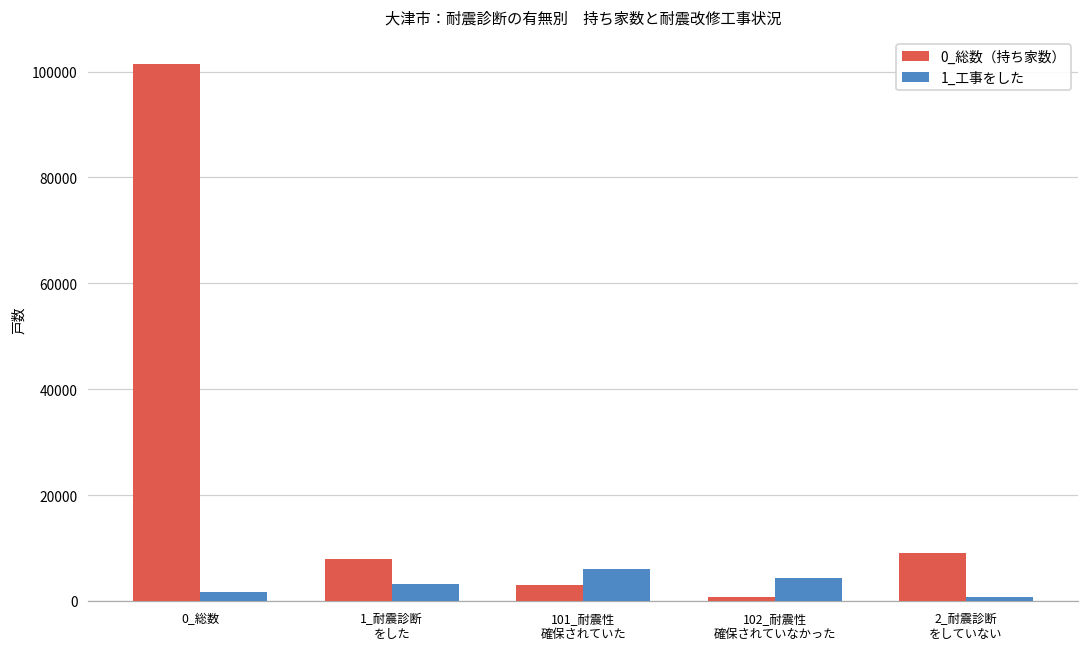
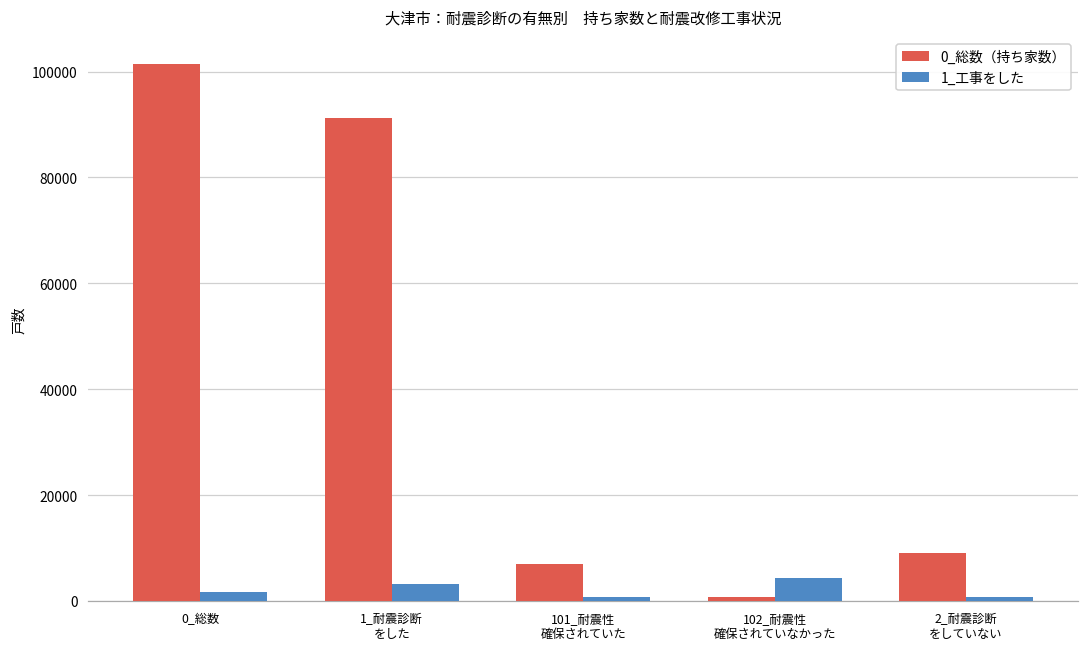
  {
    "0_総数（持ち家数）": {
      "0_総数": 101000,
-     "1_耐震診断 をした": 8000,
-     "101_耐震性 確保されていた": 3000,
+     "1_耐震診断 をした": 91000,
+     "101_耐震性 確保されていた": 7000,
      "102_耐震性 確保されていなかった": 1000,
      "2_耐震診断 をしていない": 9000
    },
    "1_工事をした": {
      "0_総数": 2000,
      "1_耐震診断 をした": 3000,
-     "101_耐震性 確保されていた": 6000,
+     "101_耐震性 確保されていた": 1000,
      "102_耐震性 確保されていなかった": 4000,
      "2_耐震診断 をしていない": 1000
    }
  }
